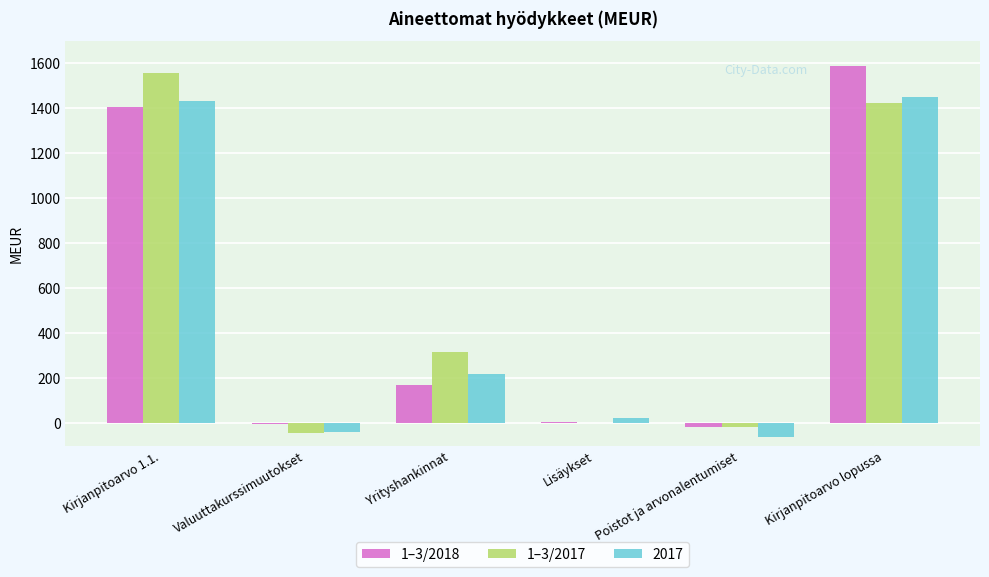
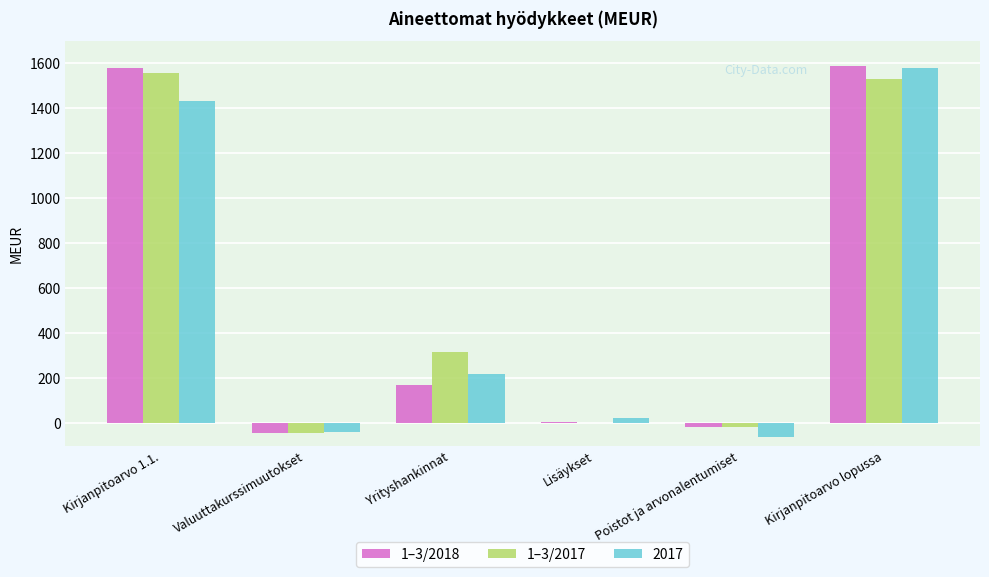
  {
    "1–3/2018": {
-     "Kirjanpitoarvo 1.1.": 1410,
-     "Valuuttakurssimuutokset": 0,
+     "Kirjanpitoarvo 1.1.": 1580,
+     "Valuuttakurssimuutokset": -40,
      "Yrityshankinnat": 170,
      "Poistot ja arvonalentumiset": -20,
      "Kirjanpitoarvo lopussa": 1590
    },
    "1–3/2017": {
      "Kirjanpitoarvo 1.1.": 1560,
      "Valuuttakurssimuutokset": -40,
      "Yrityshankinnat": 320,
      "Poistot ja arvonalentumiset": -20,
-     "Kirjanpitoarvo lopussa": 1420
+     "Kirjanpitoarvo lopussa": 1530
    },
    "2017": {
      "Kirjanpitoarvo 1.1.": 1430,
      "Valuuttakurssimuutokset": -40,
      "Yrityshankinnat": 220,
      "Lisäykset": 30,
      "Poistot ja arvonalentumiset": -60,
-     "Kirjanpitoarvo lopussa": 1450
+     "Kirjanpitoarvo lopussa": 1580
    }
  }
